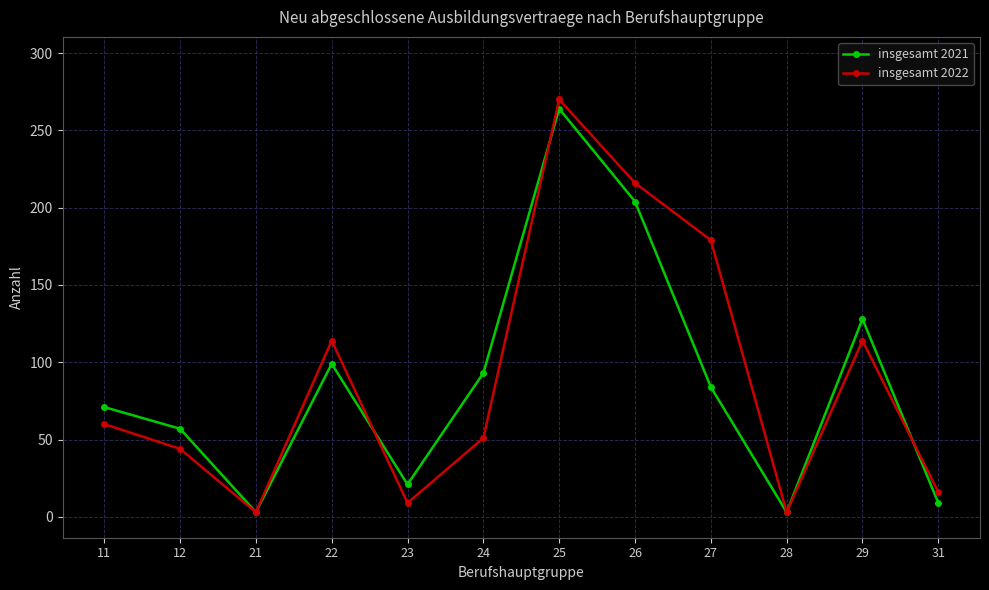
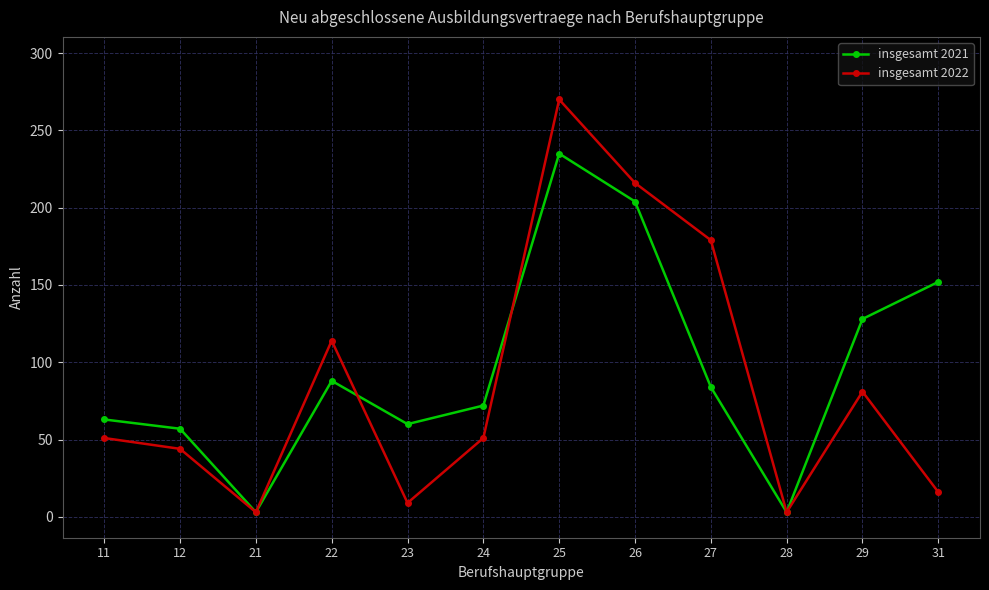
  {
    "insgesamt 2021": {
-     "11": 71,
+     "11": 63,
      "12": 57,
-     "22": 99,
-     "23": 21,
-     "24": 93,
-     "25": 264,
+     "22": 88,
+     "23": 60,
+     "24": 72,
+     "25": 235,
      "26": 204,
      "27": 84,
      "29": 128,
-     "31": 9
+     "31": 152
    },
    "insgesamt 2022": {
-     "11": 60,
+     "11": 51,
      "12": 44,
      "22": 114,
      "23": 9,
      "24": 51,
      "25": 270,
      "26": 216,
      "27": 179,
-     "29": 114,
+     "29": 81,
      "31": 16
    }
  }
